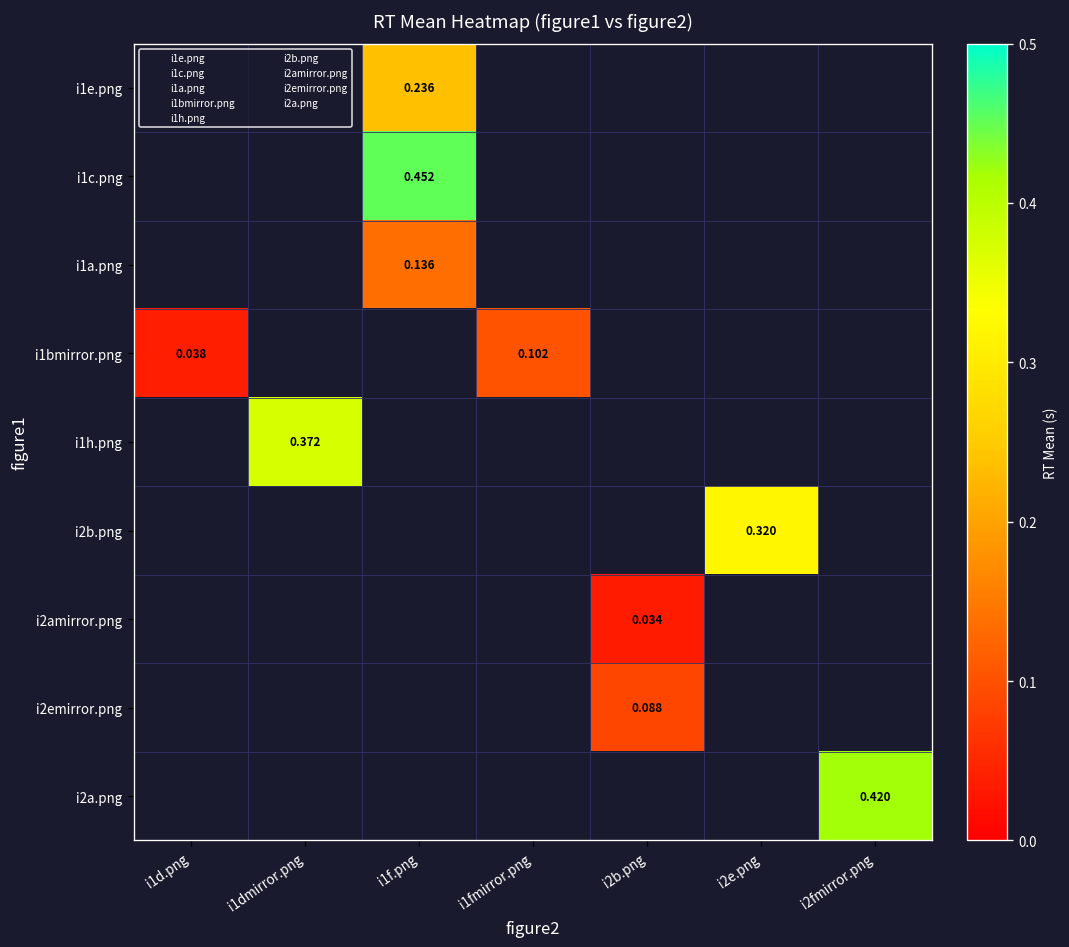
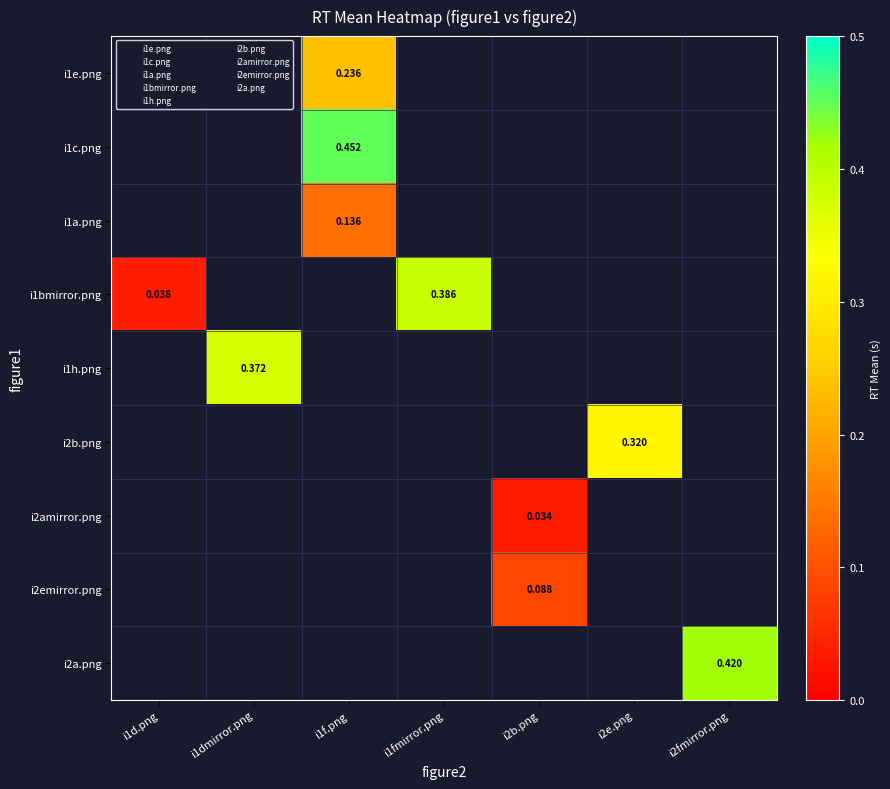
  {
    "i1e.png": {
      "i1f.png": 0.236
    },
    "i1c.png": {
      "i1f.png": 0.452
    },
    "i1a.png": {
      "i1f.png": 0.136
    },
    "i1bmirror.png": {
      "i1d.png": 0.038,
-     "i1fmirror.png": 0.102
+     "i1fmirror.png": 0.386
    },
    "i1h.png": {
      "i1dmirror.png": 0.372
    },
    "i2b.png": {
      "i2e.png": 0.320
    },
    "i2amirror.png": {
      "i2b.png": 0.034
    },
    "i2emirror.png": {
      "i2b.png": 0.088
    },
    "i2a.png": {
      "i2fmirror.png": 0.420
    }
  }
